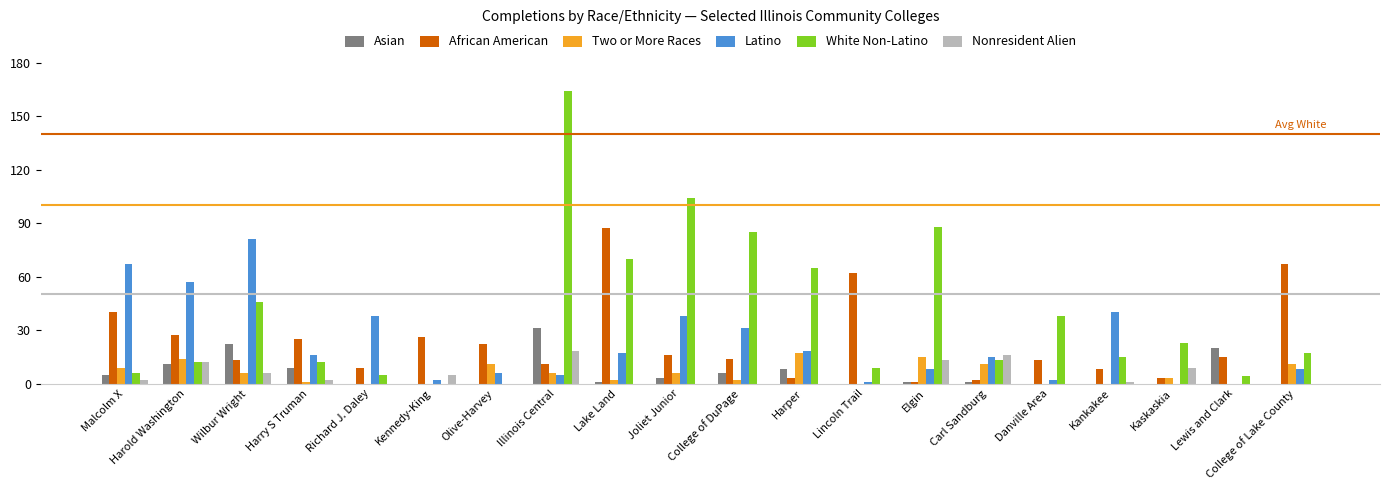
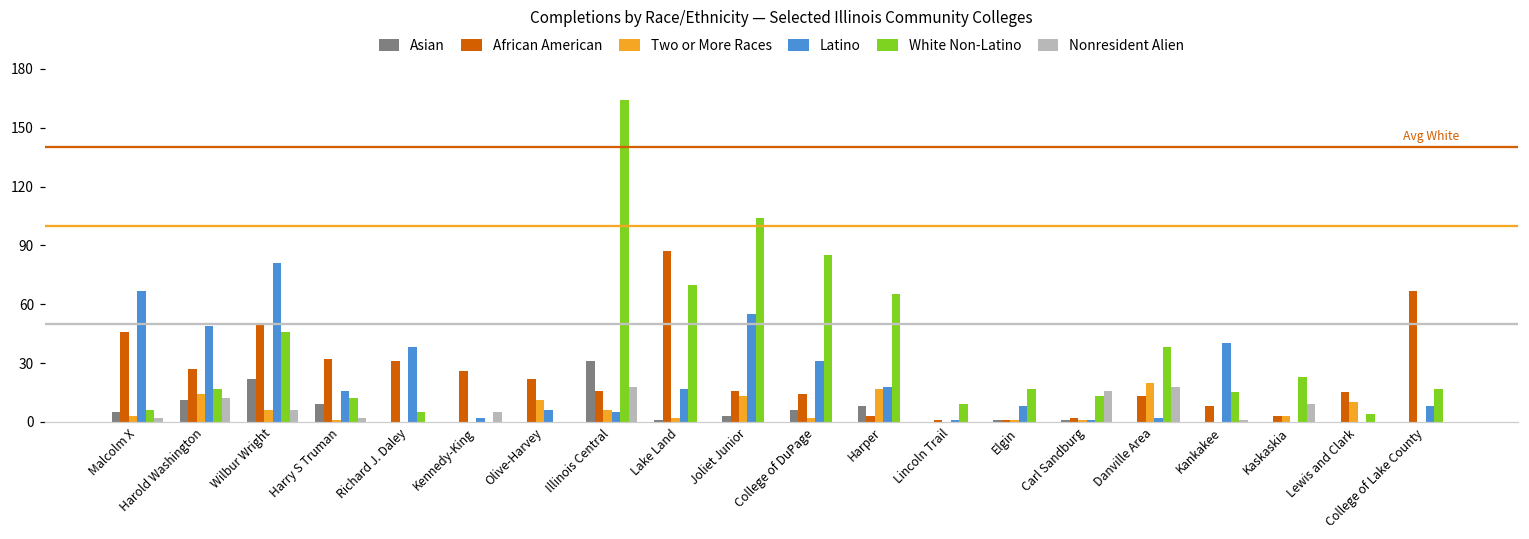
  {
    "Asian": {
      "Malcolm X": 5,
      "Harold Washington": 11,
      "Wilbur Wright": 22,
      "Harry S Truman": 9,
      "Richard J. Daley": 0,
      "Kennedy-King": 0,
      "Olive-Harvey": 0,
      "Illinois Central": 31,
      "Joliet Junior": 3,
      "College of DuPage": 6,
      "Harper": 8,
      "Lincoln Trail": 0,
      "Danville Area": 0,
      "Kankakee": 0,
      "Kaskaskia": 0,
-     "Lewis and Clark": 20,
+     "Lewis and Clark": 0,
      "College of Lake County": 0
    },
    "African American": {
-     "Malcolm X": 40,
+     "Malcolm X": 46,
      "Harold Washington": 27,
-     "Wilbur Wright": 13,
-     "Harry S Truman": 25,
-     "Richard J. Daley": 9,
+     "Wilbur Wright": 50,
+     "Harry S Truman": 32,
+     "Richard J. Daley": 31,
      "Kennedy-King": 26,
      "Olive-Harvey": 22,
-     "Illinois Central": 11,
+     "Illinois Central": 16,
      "Lake Land": 87,
      "Joliet Junior": 16,
      "College of DuPage": 14,
      "Harper": 3,
-     "Lincoln Trail": 62,
+     "Lincoln Trail": 1,
      "Carl Sandburg": 2,
      "Danville Area": 13,
      "Kankakee": 8,
      "Kaskaskia": 3,
      "Lewis and Clark": 15,
      "College of Lake County": 67
    },
    "Two or More Races": {
-     "Malcolm X": 9,
+     "Malcolm X": 3,
      "Harold Washington": 14,
      "Wilbur Wright": 6,
      "Richard J. Daley": 0,
      "Kennedy-King": 0,
      "Olive-Harvey": 11,
      "Illinois Central": 6,
      "Lake Land": 2,
-     "Joliet Junior": 6,
+     "Joliet Junior": 13,
      "College of DuPage": 2,
      "Harper": 17,
      "Lincoln Trail": 0,
-     "Elgin": 15,
-     "Carl Sandburg": 11,
-     "Danville Area": 0,
+     "Elgin": 1,
+     "Carl Sandburg": 1,
+     "Danville Area": 20,
      "Kankakee": 0,
      "Kaskaskia": 3,
-     "Lewis and Clark": 0,
-     "College of Lake County": 11
+     "Lewis and Clark": 10,
+     "College of Lake County": 0
    },
    "Latino": {
      "Malcolm X": 67,
-     "Harold Washington": 57,
+     "Harold Washington": 49,
      "Wilbur Wright": 81,
      "Harry S Truman": 16,
      "Richard J. Daley": 38,
      "Kennedy-King": 2,
      "Olive-Harvey": 6,
      "Illinois Central": 5,
      "Lake Land": 17,
-     "Joliet Junior": 38,
+     "Joliet Junior": 55,
      "College of DuPage": 31,
      "Harper": 18,
      "Elgin": 8,
-     "Carl Sandburg": 15,
+     "Carl Sandburg": 1,
      "Danville Area": 2,
      "Kankakee": 40,
      "Kaskaskia": 0,
      "Lewis and Clark": 0,
      "College of Lake County": 8
    },
    "White Non-Latino": {
      "Malcolm X": 6,
-     "Harold Washington": 12,
+     "Harold Washington": 17,
      "Wilbur Wright": 46,
      "Harry S Truman": 12,
      "Richard J. Daley": 5,
      "Kennedy-King": 0,
      "Olive-Harvey": 0,
      "Illinois Central": 164,
      "Lake Land": 70,
      "Joliet Junior": 104,
      "College of DuPage": 85,
      "Harper": 65,
      "Lincoln Trail": 9,
-     "Elgin": 88,
+     "Elgin": 17,
      "Carl Sandburg": 13,
      "Danville Area": 38,
      "Kankakee": 15,
      "Kaskaskia": 23,
      "Lewis and Clark": 4,
      "College of Lake County": 17
    },
    "Nonresident Alien": {
      "Malcolm X": 2,
      "Harold Washington": 12,
      "Wilbur Wright": 6,
      "Harry S Truman": 2,
      "Richard J. Daley": 0,
      "Kennedy-King": 5,
      "Olive-Harvey": 0,
      "Illinois Central": 18,
      "Lake Land": 0,
      "Joliet Junior": 0,
      "College of DuPage": 0,
      "Harper": 0,
      "Lincoln Trail": 0,
-     "Elgin": 13,
+     "Elgin": 0,
      "Carl Sandburg": 16,
-     "Danville Area": 0,
+     "Danville Area": 18,
      "Kaskaskia": 9,
      "Lewis and Clark": 0,
      "College of Lake County": 0
    }
  }
